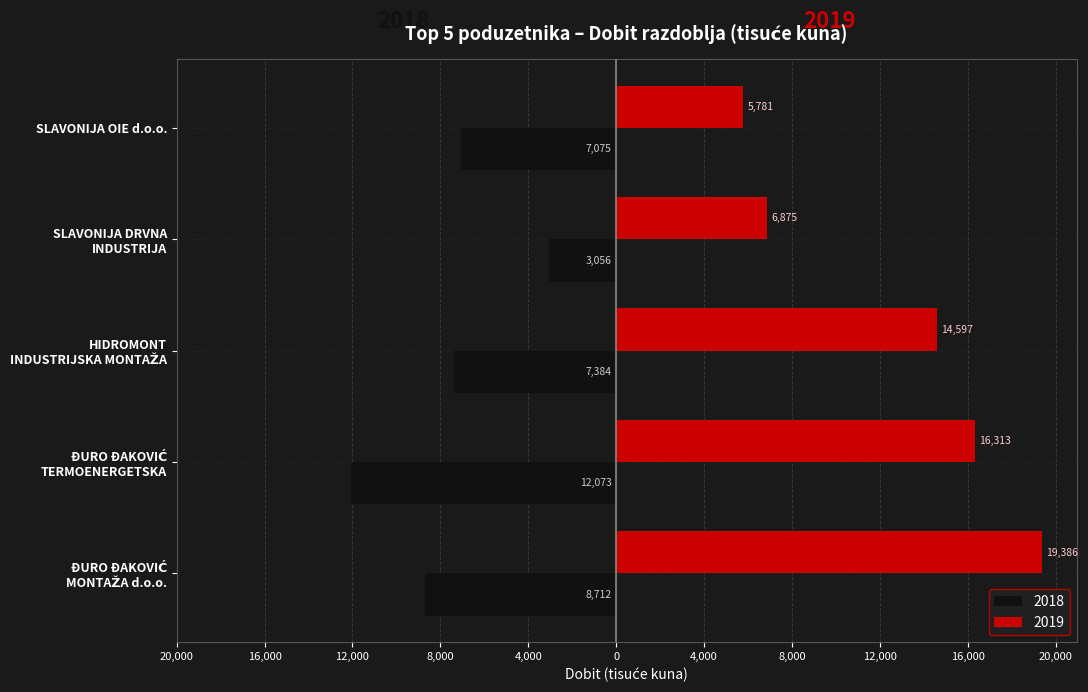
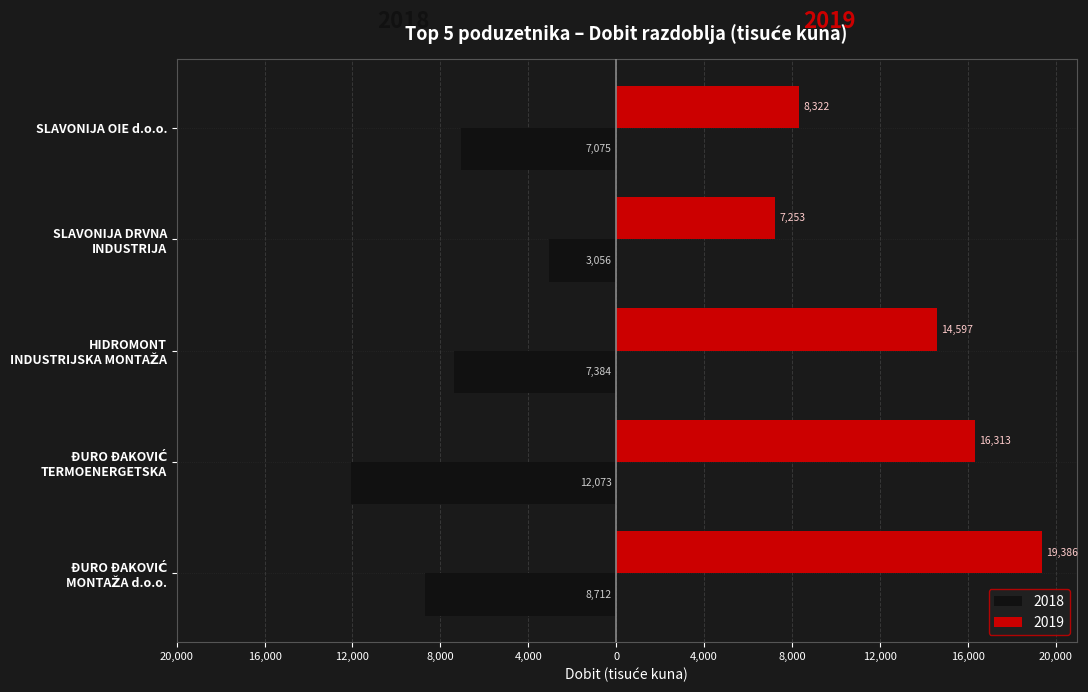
  {
    "2019": {
-     "SLAVONIJA OIE d.o.o.": "5,781",
-     "SLAVONIJA DRVNA INDUSTRIJA": "6,875",
+     "SLAVONIJA OIE d.o.o.": "8,322",
+     "SLAVONIJA DRVNA INDUSTRIJA": "7,253",
      "HIDROMONT INDUSTRIJSKA MONTAŽA": "14,597",
      "ĐURO ĐAKOVIĆ TERMOENERGETSKA": "16,313",
      "ĐURO ĐAKOVIĆ MONTAŽA d.o.o.": "19,386"
    }
  }
